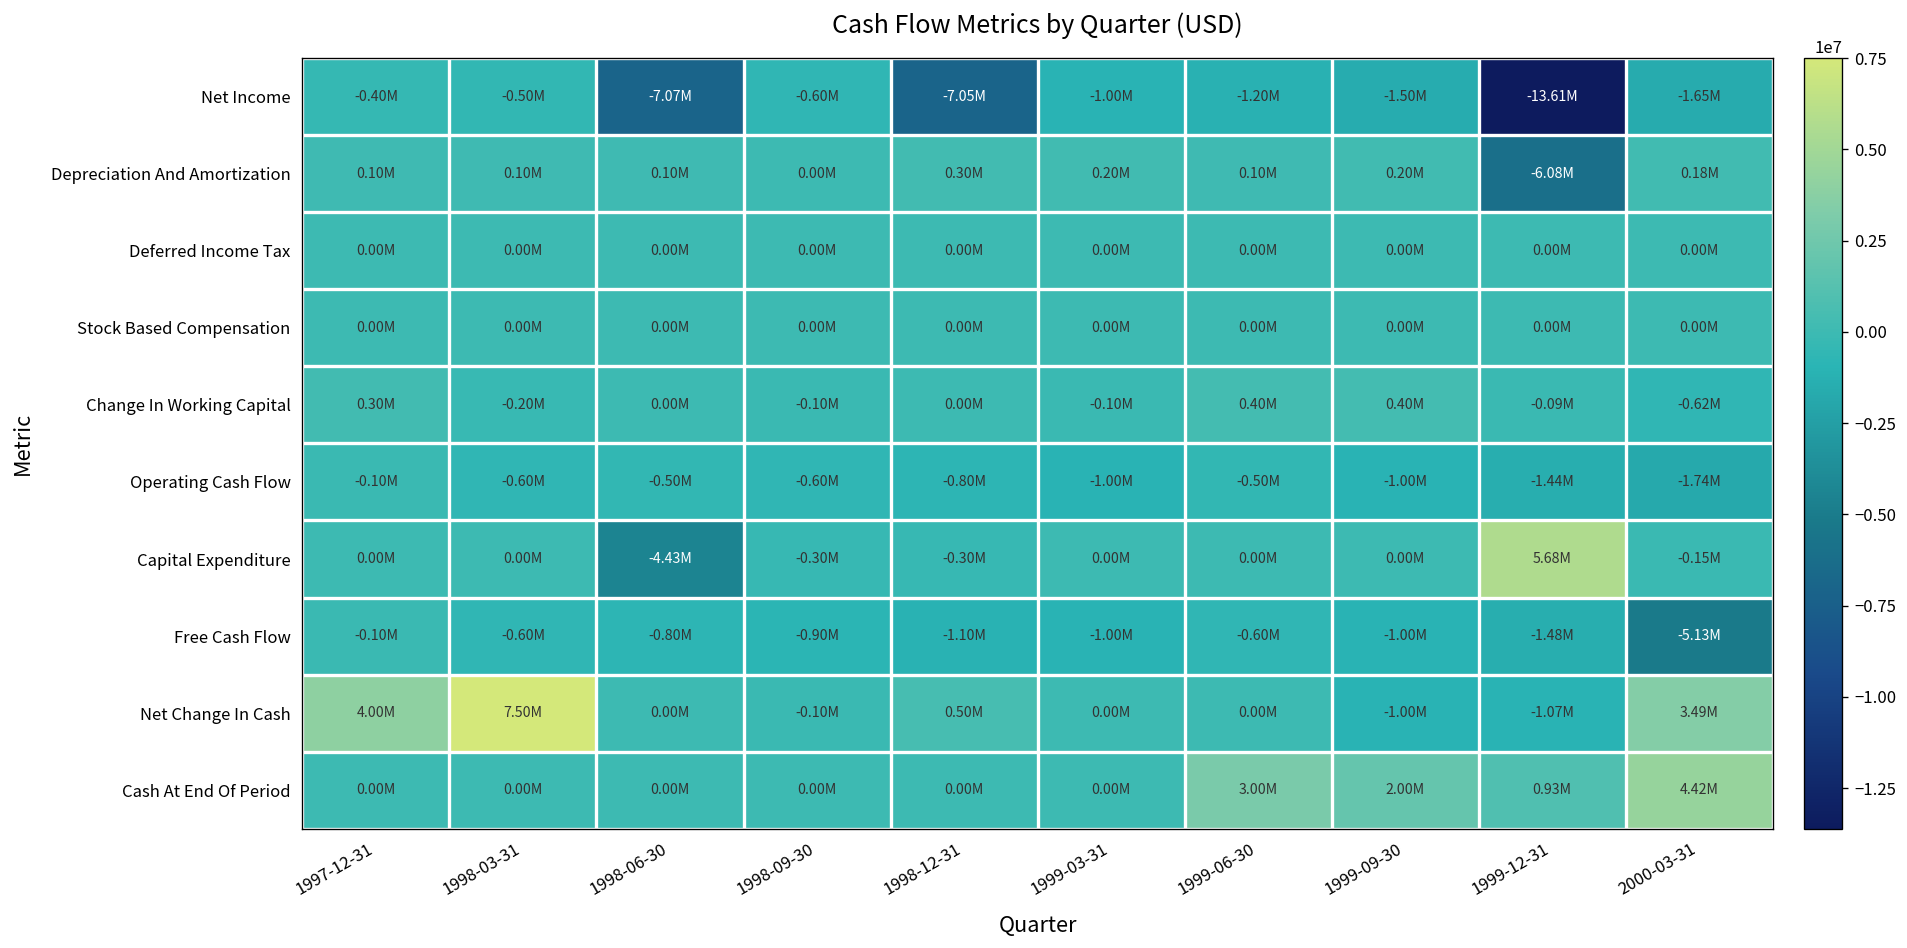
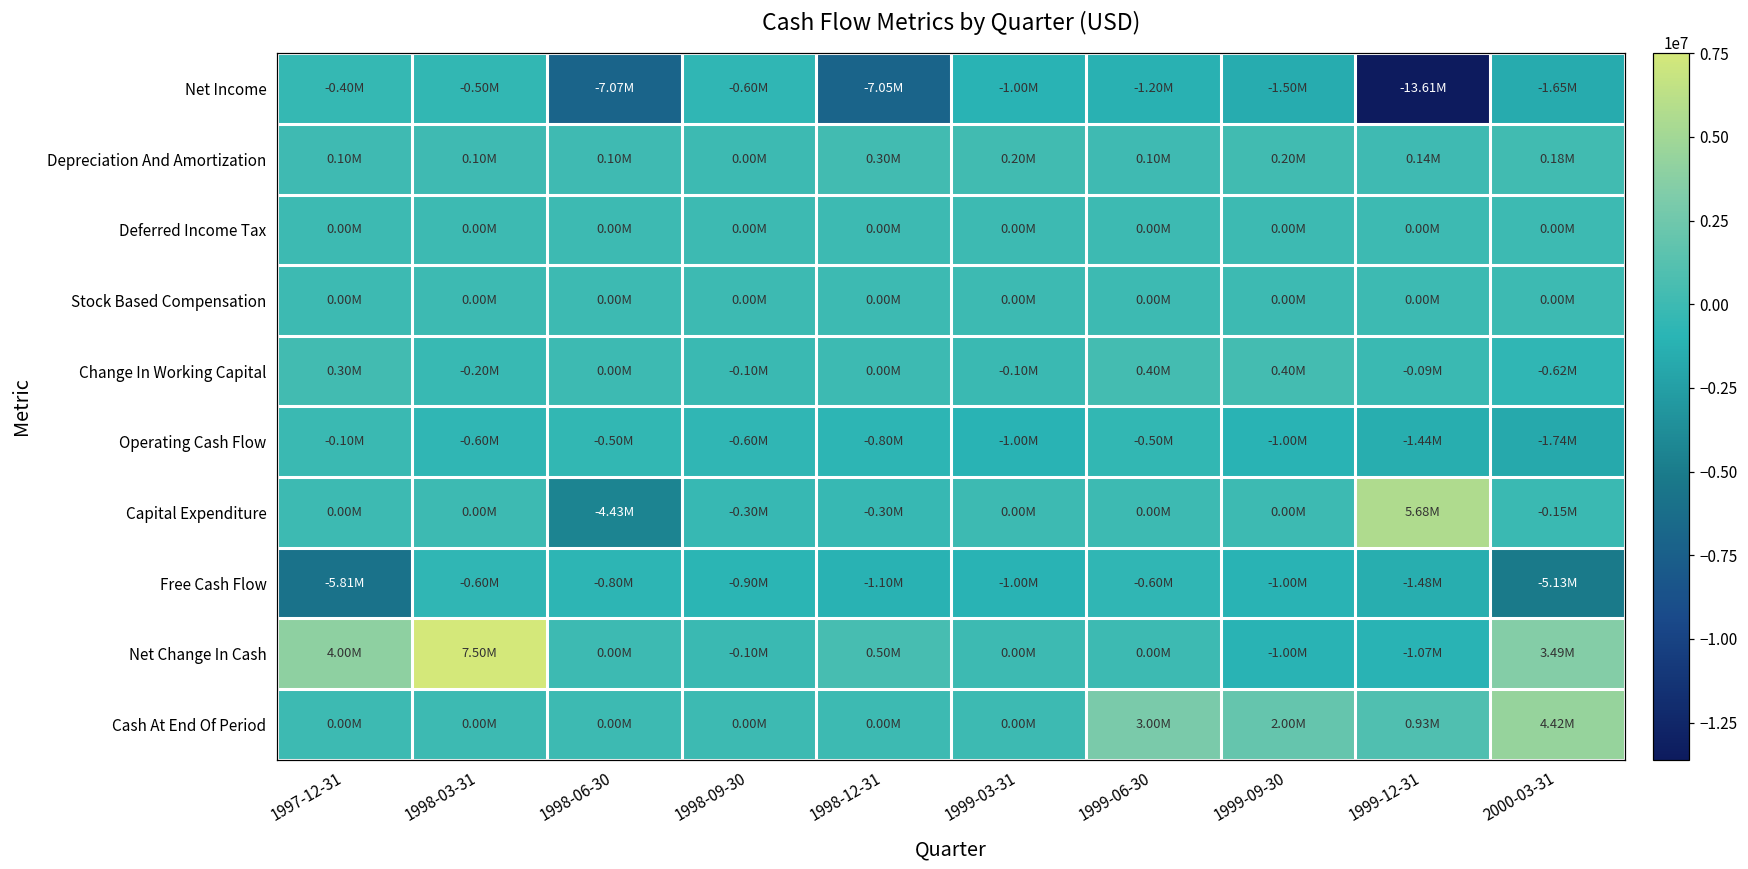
  {
    "Net Income": {
      "1997-12-31": "-0.40M",
      "1998-03-31": "-0.50M",
      "1998-06-30": "-7.07M",
      "1998-09-30": "-0.60M",
      "1998-12-31": "-7.05M",
      "1999-03-31": "-1.00M",
      "1999-06-30": "-1.20M",
      "1999-09-30": "-1.50M",
      "1999-12-31": "-13.61M",
      "2000-03-31": "-1.65M"
    },
    "Depreciation And Amortization": {
      "1997-12-31": "0.10M",
      "1998-03-31": "0.10M",
      "1998-06-30": "0.10M",
      "1998-09-30": "0.00M",
      "1998-12-31": "0.30M",
      "1999-03-31": "0.20M",
      "1999-06-30": "0.10M",
      "1999-09-30": "0.20M",
-     "1999-12-31": "-6.08M",
+     "1999-12-31": "0.14M",
      "2000-03-31": "0.18M"
    },
    "Deferred Income Tax": {
      "1997-12-31": "0.00M",
      "1998-03-31": "0.00M",
      "1998-06-30": "0.00M",
      "1998-09-30": "0.00M",
      "1998-12-31": "0.00M",
      "1999-03-31": "0.00M",
      "1999-06-30": "0.00M",
      "1999-09-30": "0.00M",
      "1999-12-31": "0.00M",
      "2000-03-31": "0.00M"
    },
    "Stock Based Compensation": {
      "1997-12-31": "0.00M",
      "1998-03-31": "0.00M",
      "1998-06-30": "0.00M",
      "1998-09-30": "0.00M",
      "1998-12-31": "0.00M",
      "1999-03-31": "0.00M",
      "1999-06-30": "0.00M",
      "1999-09-30": "0.00M",
      "1999-12-31": "0.00M",
      "2000-03-31": "0.00M"
    },
    "Change In Working Capital": {
      "1997-12-31": "0.30M",
      "1998-03-31": "-0.20M",
      "1998-06-30": "0.00M",
      "1998-09-30": "-0.10M",
      "1998-12-31": "0.00M",
      "1999-03-31": "-0.10M",
      "1999-06-30": "0.40M",
      "1999-09-30": "0.40M",
      "1999-12-31": "-0.09M",
      "2000-03-31": "-0.62M"
    },
    "Operating Cash Flow": {
      "1997-12-31": "-0.10M",
      "1998-03-31": "-0.60M",
      "1998-06-30": "-0.50M",
      "1998-09-30": "-0.60M",
      "1998-12-31": "-0.80M",
      "1999-03-31": "-1.00M",
      "1999-06-30": "-0.50M",
      "1999-09-30": "-1.00M",
      "1999-12-31": "-1.44M",
      "2000-03-31": "-1.74M"
    },
    "Capital Expenditure": {
      "1997-12-31": "0.00M",
      "1998-03-31": "0.00M",
      "1998-06-30": "-4.43M",
      "1998-09-30": "-0.30M",
      "1998-12-31": "-0.30M",
      "1999-03-31": "0.00M",
      "1999-06-30": "0.00M",
      "1999-09-30": "0.00M",
      "1999-12-31": "5.68M",
      "2000-03-31": "-0.15M"
    },
    "Free Cash Flow": {
-     "1997-12-31": "-0.10M",
+     "1997-12-31": "-5.81M",
      "1998-03-31": "-0.60M",
      "1998-06-30": "-0.80M",
      "1998-09-30": "-0.90M",
      "1998-12-31": "-1.10M",
      "1999-03-31": "-1.00M",
      "1999-06-30": "-0.60M",
      "1999-09-30": "-1.00M",
      "1999-12-31": "-1.48M",
      "2000-03-31": "-5.13M"
    },
    "Net Change In Cash": {
      "1997-12-31": "4.00M",
      "1998-03-31": "7.50M",
      "1998-06-30": "0.00M",
      "1998-09-30": "-0.10M",
      "1998-12-31": "0.50M",
      "1999-03-31": "0.00M",
      "1999-06-30": "0.00M",
      "1999-09-30": "-1.00M",
      "1999-12-31": "-1.07M",
      "2000-03-31": "3.49M"
    },
    "Cash At End Of Period": {
      "1997-12-31": "0.00M",
      "1998-03-31": "0.00M",
      "1998-06-30": "0.00M",
      "1998-09-30": "0.00M",
      "1998-12-31": "0.00M",
      "1999-03-31": "0.00M",
      "1999-06-30": "3.00M",
      "1999-09-30": "2.00M",
      "1999-12-31": "0.93M",
      "2000-03-31": "4.42M"
    }
  }
